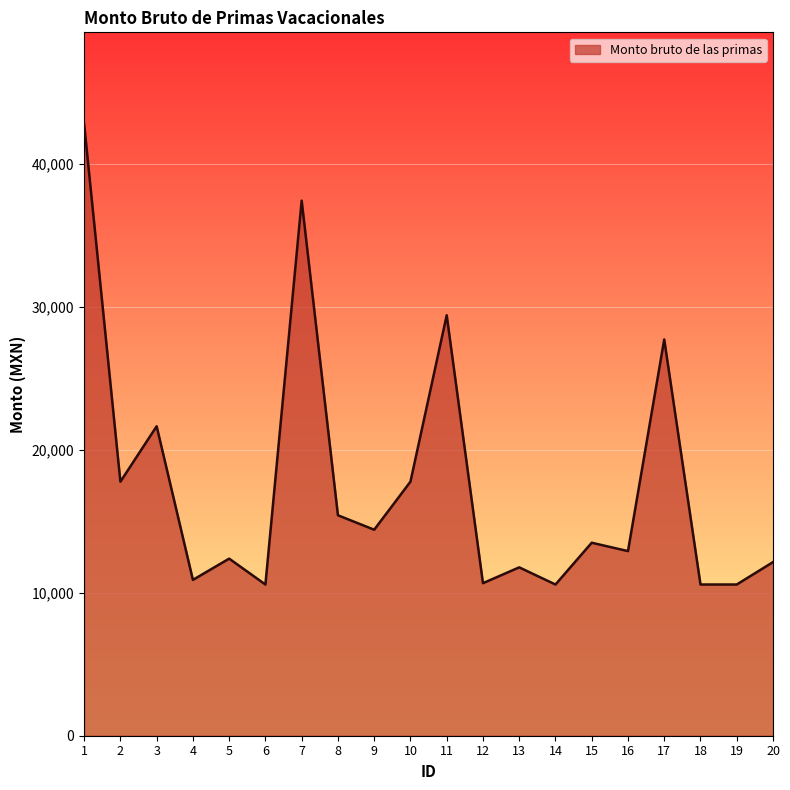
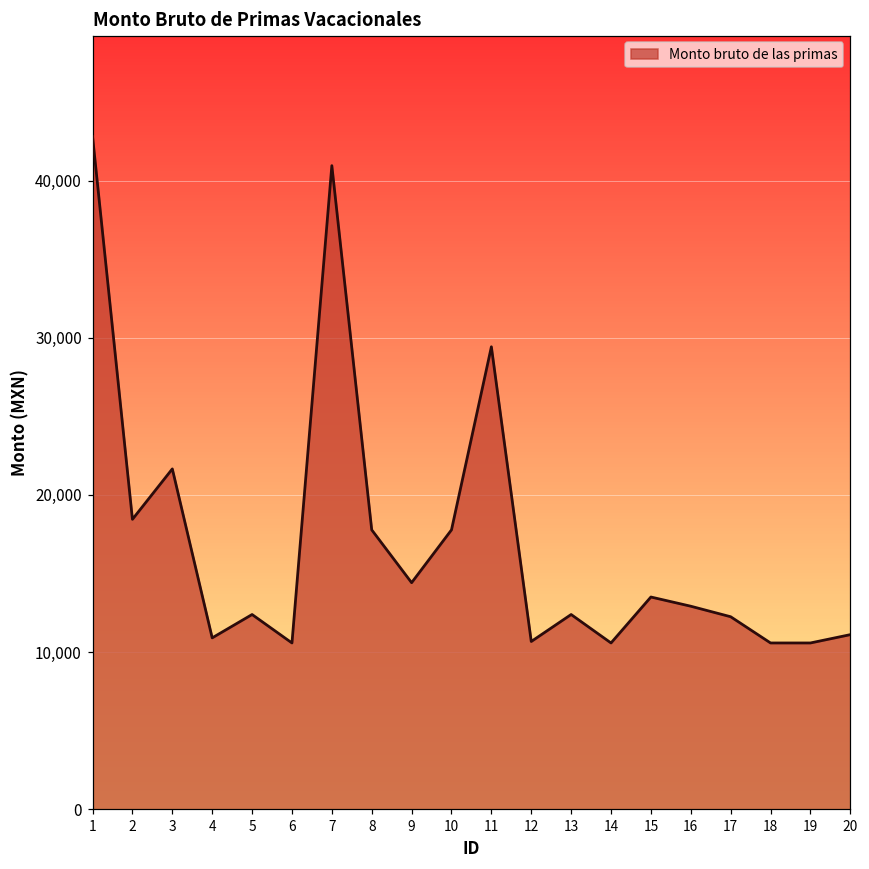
  {
    "1": "42,800",
-   "2": "17,800",
+   "2": "18,400",
    "3": "21,700",
    "4": "10,900",
    "5": "12,400",
    "6": "10,600",
-   "7": "37,400",
-   "8": "15,400",
+   "7": "40,900",
+   "8": "17,800",
    "9": "14,400",
    "10": "17,800",
    "11": "29,400",
    "12": "10,700",
-   "13": "11,800",
+   "13": "12,400",
    "14": "10,600",
    "15": "13,500",
    "16": "12,900",
-   "17": "27,700",
+   "17": "12,200",
    "18": "10,600",
    "19": "10,600",
-   "20": "12,100"
+   "20": "11,100"
  }
